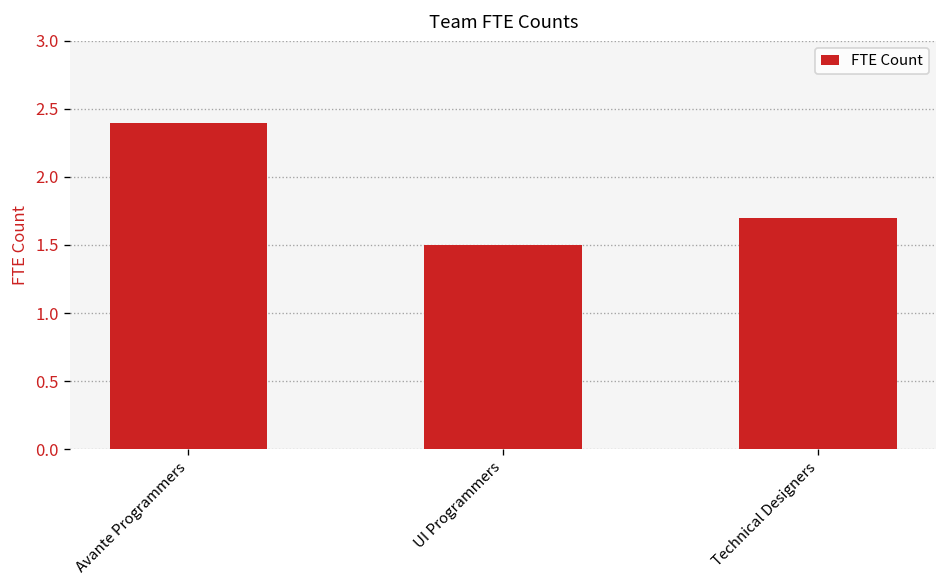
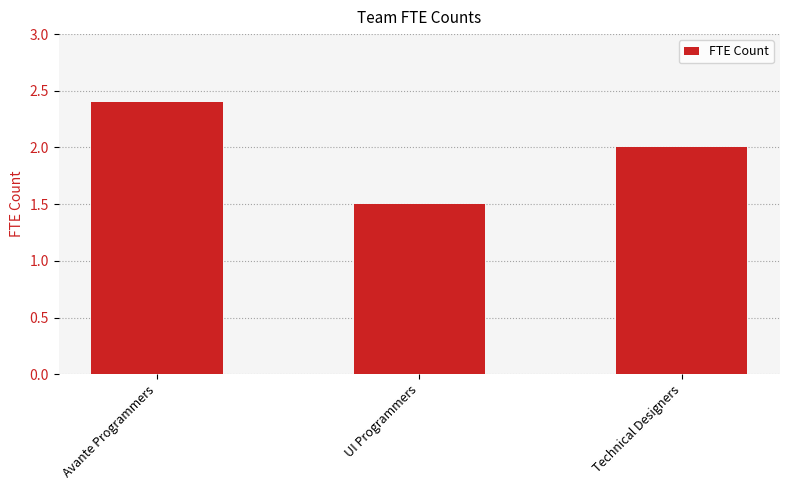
  {
    "Avante Programmers": 2.4,
    "UI Programmers": 1.5,
-   "Technical Designers": 1.7
+   "Technical Designers": 2.0
  }
